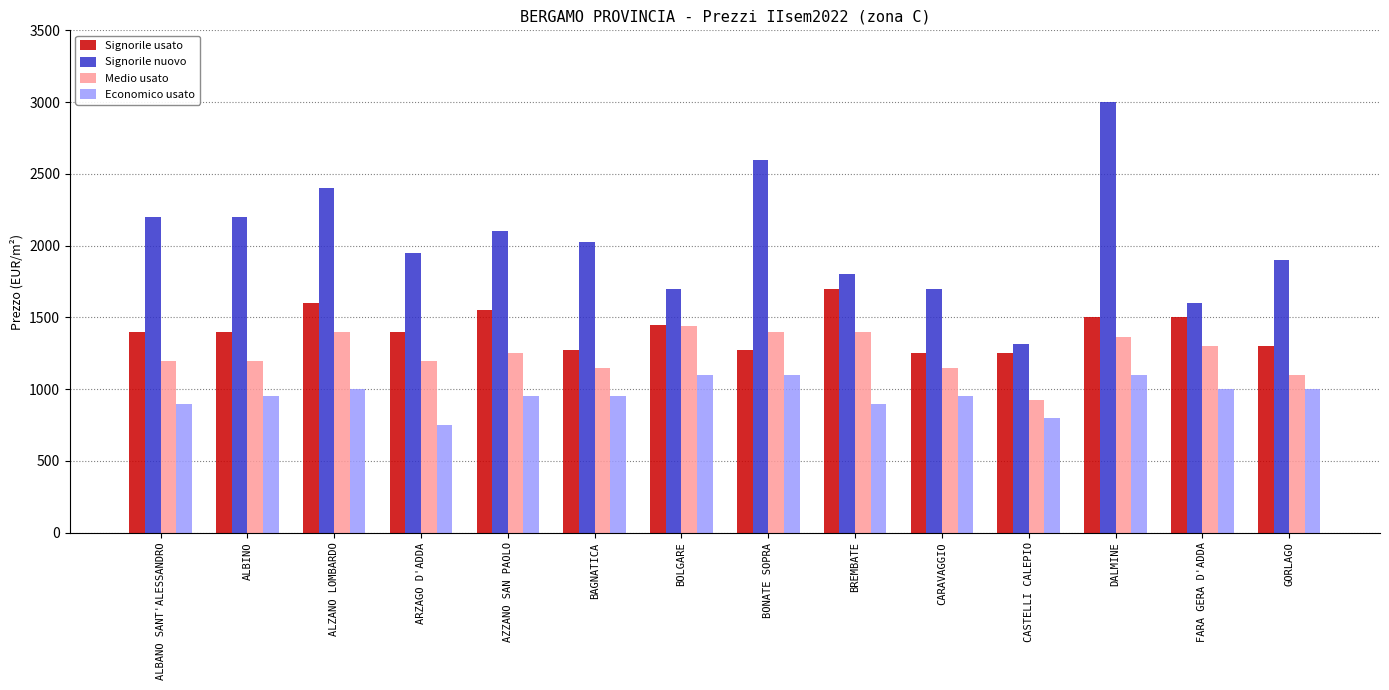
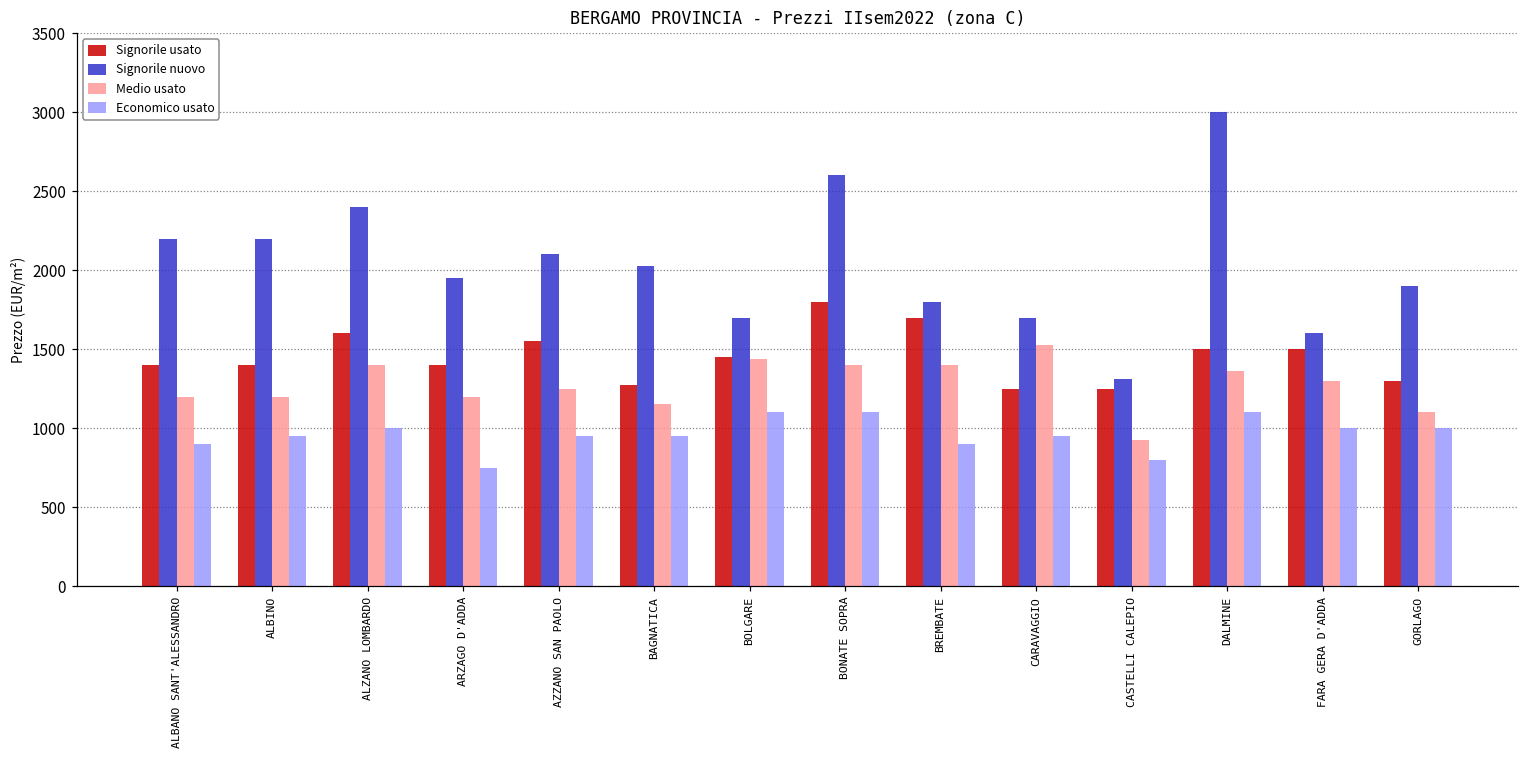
  {
    "Signorile usato": {
      "ALBANO SANT'ALESSANDRO": 1400,
      "ALBINO": 1400,
      "ALZANO LOMBARDO": 1600,
      "ARZAGO D'ADDA": 1400,
      "AZZANO SAN PAOLO": 1550,
      "BAGNATICA": 1280,
      "BOLGARE": 1450,
-     "BONATE SOPRA": 1270,
+     "BONATE SOPRA": 1800,
      "BREMBATE": 1700,
      "CARAVAGGIO": 1250,
      "CASTELLI CALEPIO": 1250,
      "DALMINE": 1500,
      "FARA GERA D'ADDA": 1500,
      "GORLAGO": 1300
    },
    "Signorile nuovo": {
      "ALBANO SANT'ALESSANDRO": 2200,
      "ALBINO": 2200,
      "ALZANO LOMBARDO": 2400,
      "ARZAGO D'ADDA": 1950,
      "AZZANO SAN PAOLO": 2100,
      "BAGNATICA": 2030,
      "BOLGARE": 1700,
      "BONATE SOPRA": 2600,
      "BREMBATE": 1800,
      "CARAVAGGIO": 1700,
      "CASTELLI CALEPIO": 1310,
      "DALMINE": 3000,
      "FARA GERA D'ADDA": 1600,
      "GORLAGO": 1900
    },
    "Medio usato": {
      "ALBANO SANT'ALESSANDRO": 1200,
      "ALBINO": 1200,
      "ALZANO LOMBARDO": 1400,
      "ARZAGO D'ADDA": 1200,
      "AZZANO SAN PAOLO": 1250,
      "BAGNATICA": 1150,
      "BOLGARE": 1440,
      "BONATE SOPRA": 1400,
      "BREMBATE": 1400,
-     "CARAVAGGIO": 1150,
+     "CARAVAGGIO": 1530,
      "CASTELLI CALEPIO": 930,
      "DALMINE": 1360,
      "FARA GERA D'ADDA": 1300,
      "GORLAGO": 1100
    },
    "Economico usato": {
      "ALBANO SANT'ALESSANDRO": 900,
      "ALBINO": 950,
      "ALZANO LOMBARDO": 1000,
      "ARZAGO D'ADDA": 750,
      "AZZANO SAN PAOLO": 950,
      "BAGNATICA": 950,
      "BOLGARE": 1100,
      "BONATE SOPRA": 1100,
      "BREMBATE": 900,
      "CARAVAGGIO": 950,
      "CASTELLI CALEPIO": 800,
      "DALMINE": 1100,
      "FARA GERA D'ADDA": 1000,
      "GORLAGO": 1000
    }
  }
